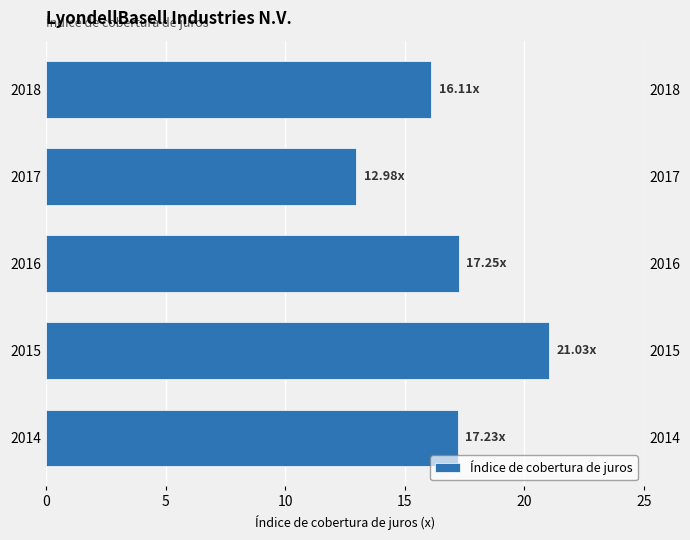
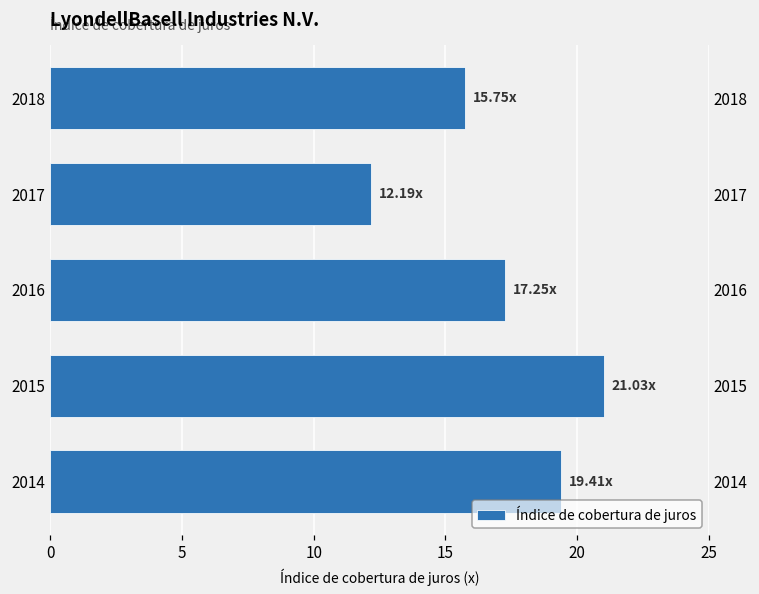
  {
-   "2018": "16.11x",
-   "2017": "12.98x",
+   "2018": "15.75x",
+   "2017": "12.19x",
    "2016": "17.25x",
    "2015": "21.03x",
-   "2014": "17.23x"
+   "2014": "19.41x"
  }
